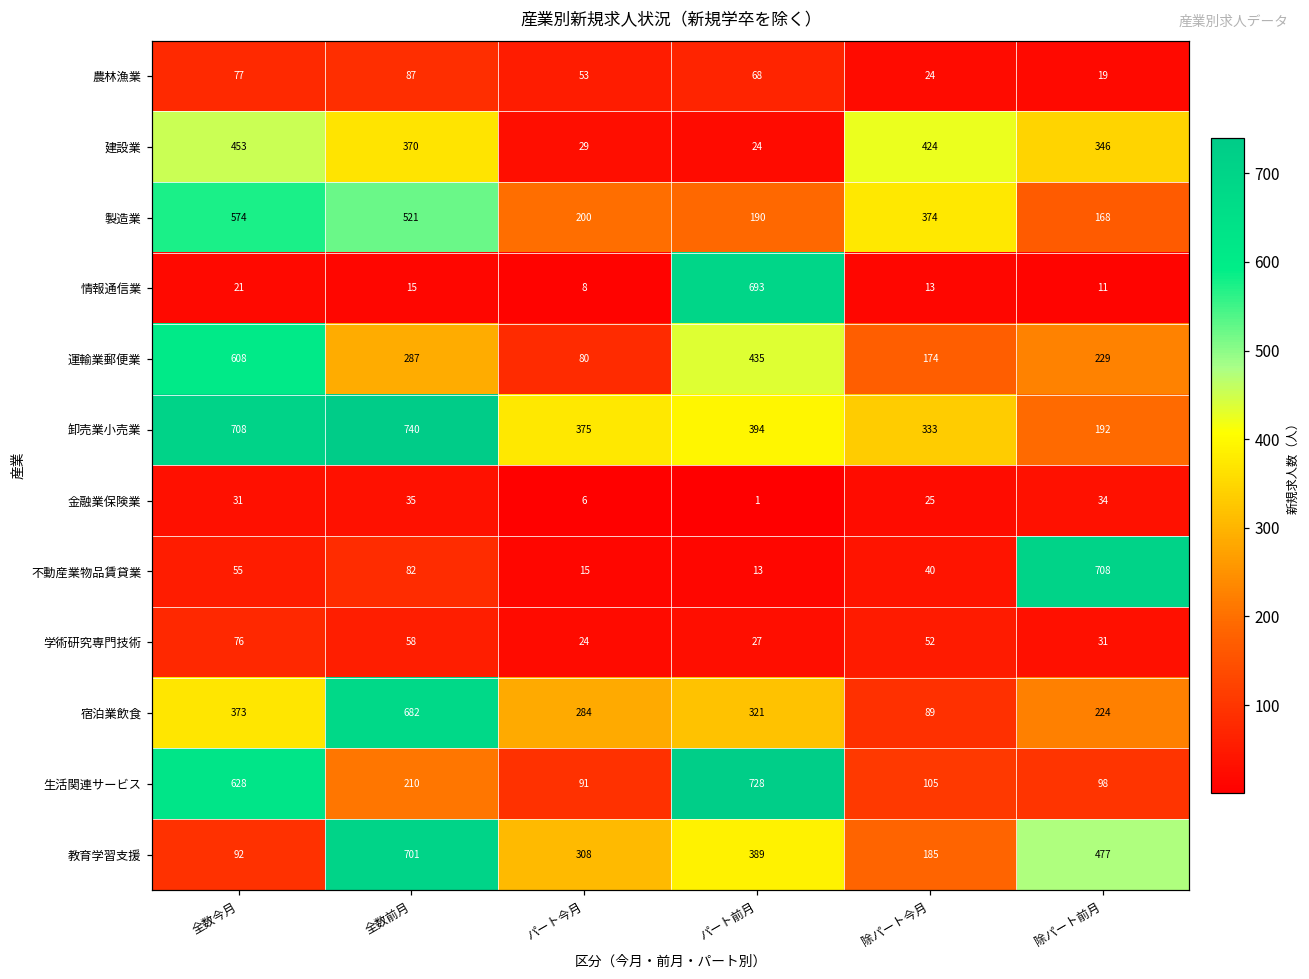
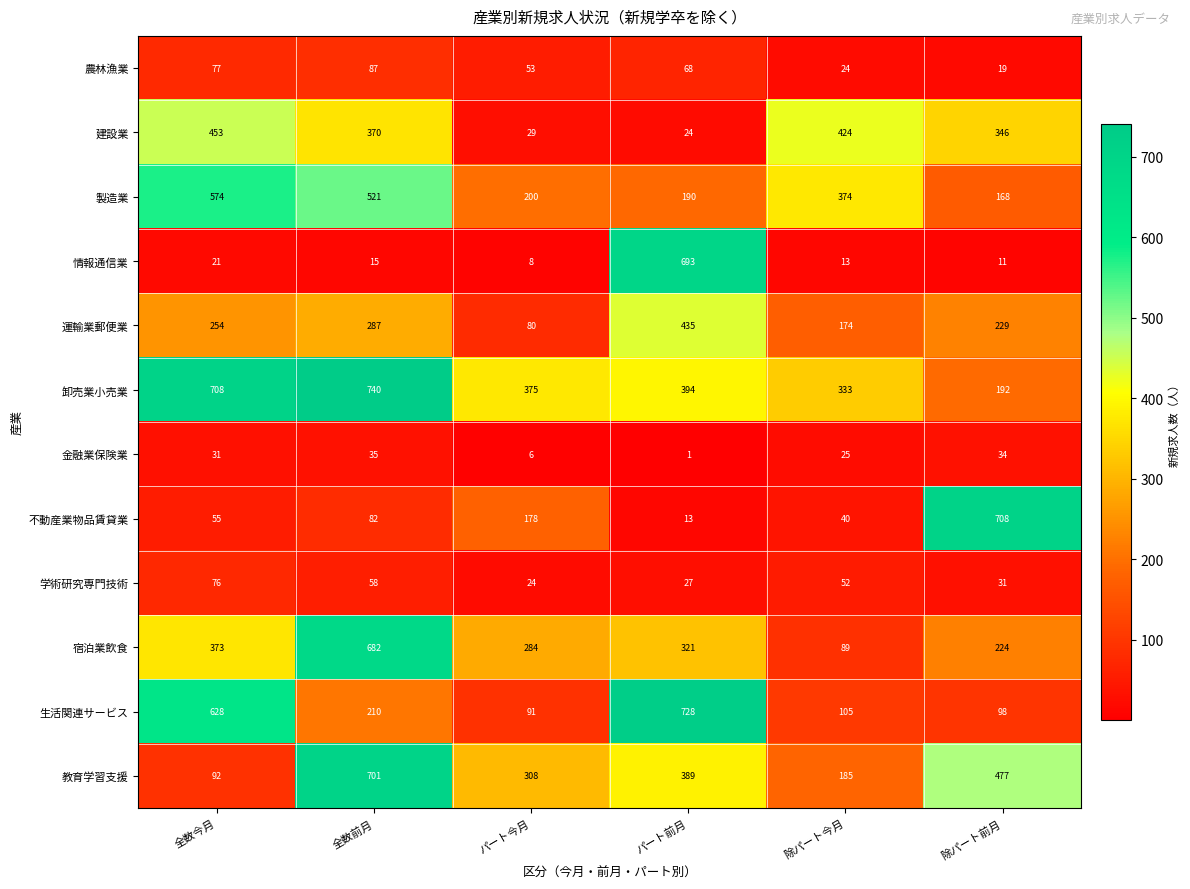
  {
    "農林漁業": {
      "全数今月": 77,
      "全数前月": 87,
      "パート今月": 53,
      "パート前月": 68,
      "除パート今月": 24,
      "除パート前月": 19
    },
    "建設業": {
      "全数今月": 453,
      "全数前月": 370,
      "パート今月": 29,
      "パート前月": 24,
      "除パート今月": 424,
      "除パート前月": 346
    },
    "製造業": {
      "全数今月": 574,
      "全数前月": 521,
      "パート今月": 200,
      "パート前月": 190,
      "除パート今月": 374,
      "除パート前月": 168
    },
    "情報通信業": {
      "全数今月": 21,
      "全数前月": 15,
      "パート今月": 8,
      "パート前月": 693,
      "除パート今月": 13,
      "除パート前月": 11
    },
    "運輸業郵便業": {
-     "全数今月": 608,
+     "全数今月": 254,
      "全数前月": 287,
      "パート今月": 80,
      "パート前月": 435,
      "除パート今月": 174,
      "除パート前月": 229
    },
    "卸売業小売業": {
      "全数今月": 708,
      "全数前月": 740,
      "パート今月": 375,
      "パート前月": 394,
      "除パート今月": 333,
      "除パート前月": 192
    },
    "金融業保険業": {
      "全数今月": 31,
      "全数前月": 35,
      "パート今月": 6,
      "パート前月": 1,
      "除パート今月": 25,
      "除パート前月": 34
    },
    "不動産業物品賃貸業": {
      "全数今月": 55,
      "全数前月": 82,
-     "パート今月": 15,
+     "パート今月": 178,
      "パート前月": 13,
      "除パート今月": 40,
      "除パート前月": 708
    },
    "学術研究専門技術": {
      "全数今月": 76,
      "全数前月": 58,
      "パート今月": 24,
      "パート前月": 27,
      "除パート今月": 52,
      "除パート前月": 31
    },
    "宿泊業飲食": {
      "全数今月": 373,
      "全数前月": 682,
      "パート今月": 284,
      "パート前月": 321,
      "除パート今月": 89,
      "除パート前月": 224
    },
    "生活関連サービス": {
      "全数今月": 628,
      "全数前月": 210,
      "パート今月": 91,
      "パート前月": 728,
      "除パート今月": 105,
      "除パート前月": 98
    },
    "教育学習支援": {
      "全数今月": 92,
      "全数前月": 701,
      "パート今月": 308,
      "パート前月": 389,
      "除パート今月": 185,
      "除パート前月": 477
    }
  }
